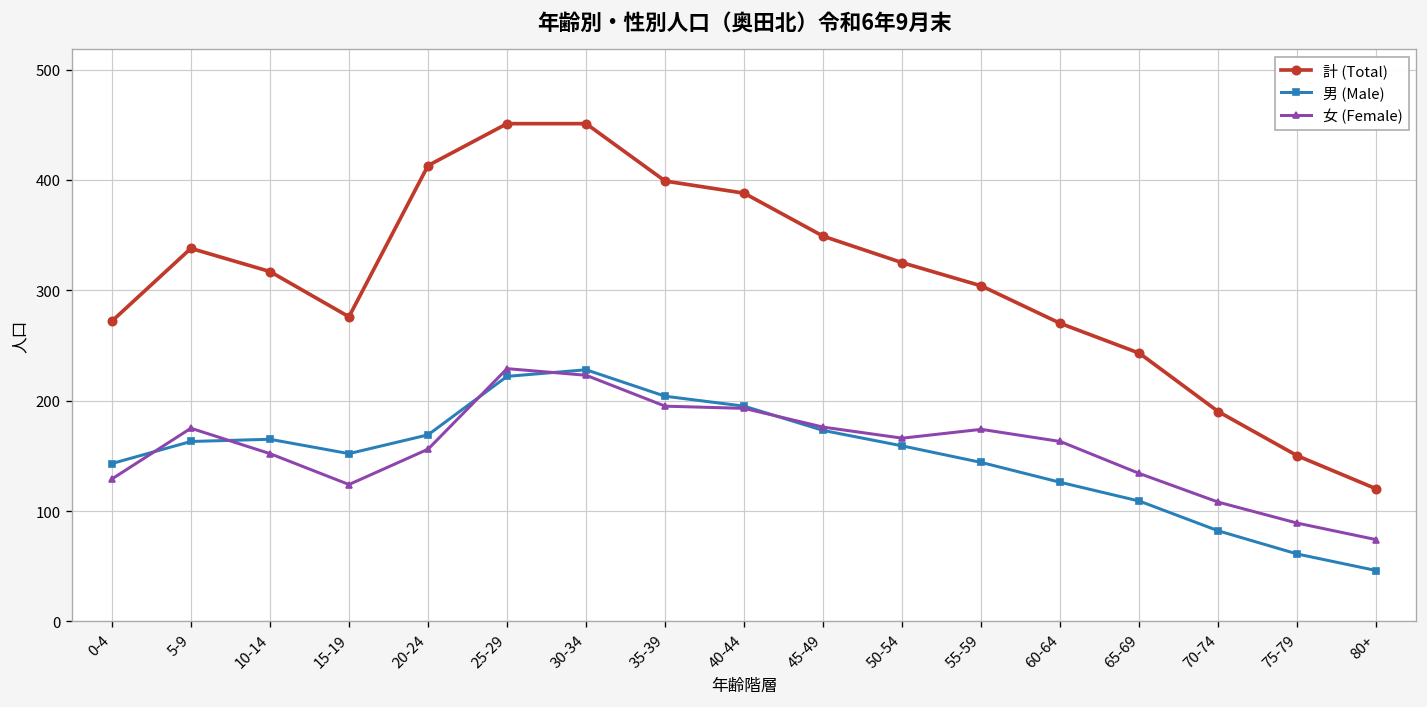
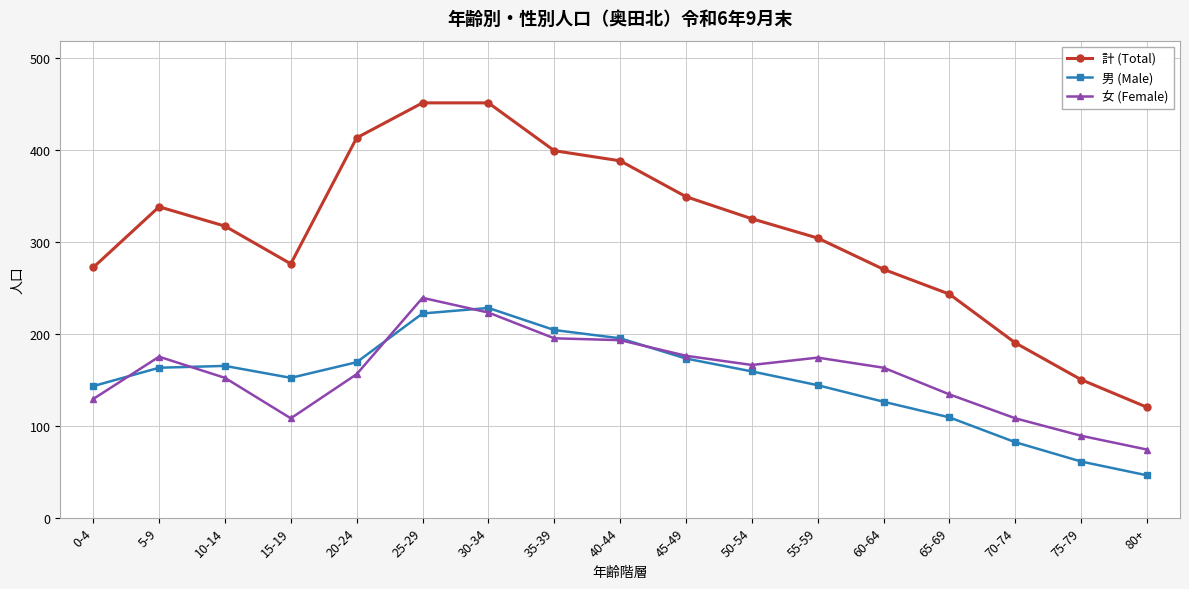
  {
    "計 (Total)": {
      "0-4": 270,
      "5-9": 340,
      "10-14": 320,
      "15-19": 280,
      "20-24": 410,
      "25-29": 450,
      "30-34": 450,
      "35-39": 400,
      "40-44": 390,
      "45-49": 350,
      "50-54": 330,
      "55-59": 300,
      "60-64": 270,
      "65-69": 240,
      "70-74": 190,
      "75-79": 150,
      "80+": 120
    },
    "男 (Male)": {
      "0-4": 140,
      "5-9": 160,
      "10-14": 170,
      "15-19": 150,
      "20-24": 170,
      "25-29": 220,
      "30-34": 230,
      "35-39": 200,
      "45-49": 170,
      "50-54": 160,
      "55-59": 140,
      "60-64": 130,
      "65-69": 110,
      "70-74": 80,
      "75-79": 60,
      "80+": 50
    },
    "女 (Female)": {
      "0-4": 130,
      "5-9": 180,
      "10-14": 150,
-     "15-19": 120,
+     "15-19": 110,
      "20-24": 160,
-     "25-29": 230,
+     "25-29": 240,
      "30-34": 220,
      "35-39": 200,
      "45-49": 180,
      "50-54": 170,
      "55-59": 170,
      "60-64": 160,
      "65-69": 130,
      "70-74": 110,
      "75-79": 90,
      "80+": 70
    }
  }
